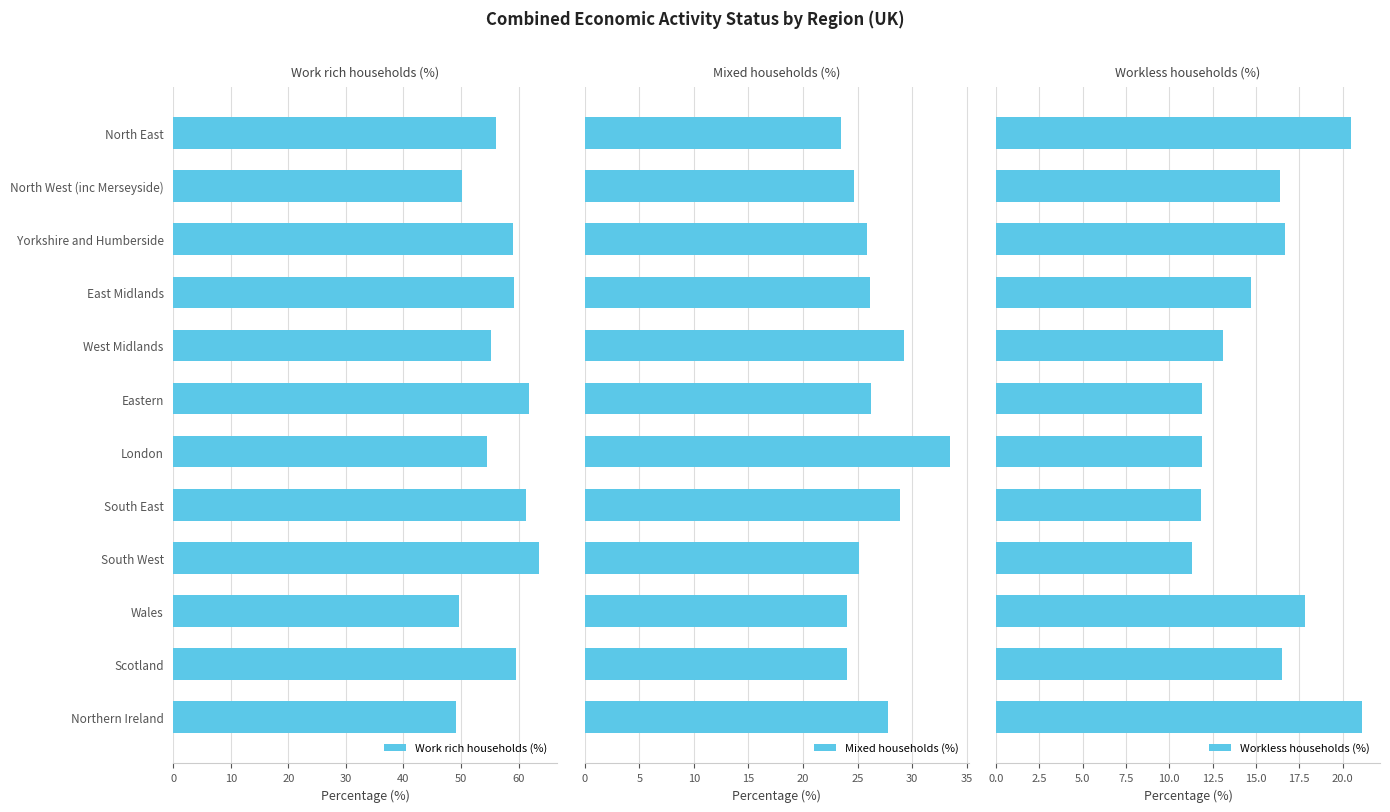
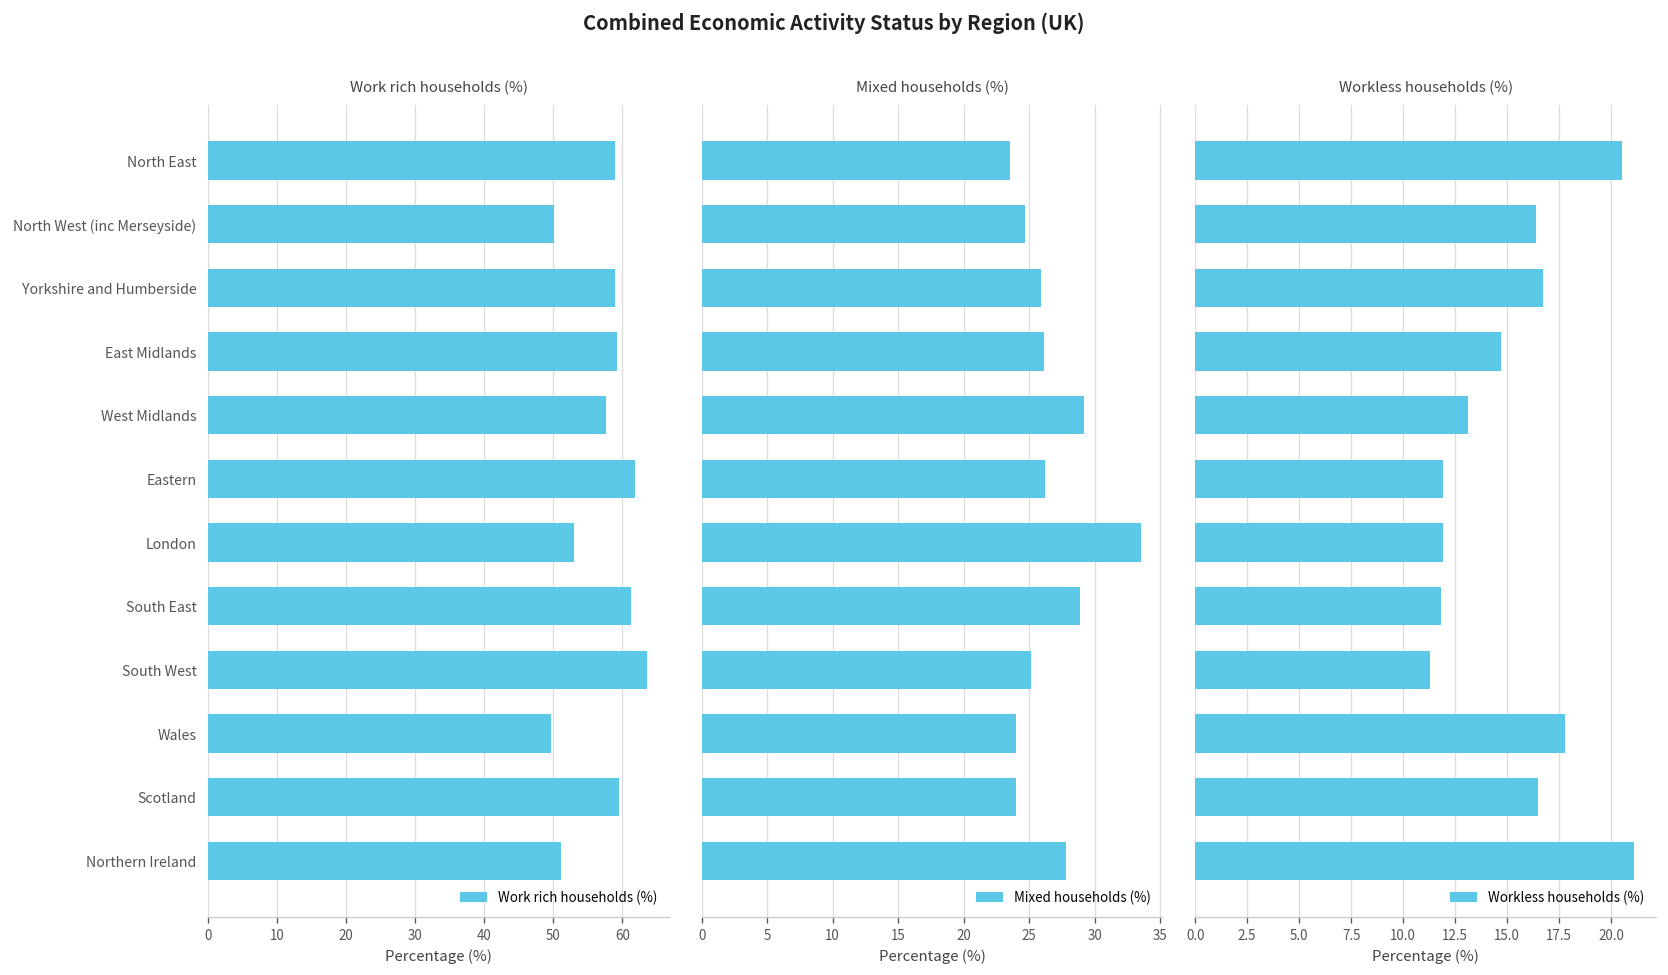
  {
    "Work rich households (%)": {
-     "North East": 56,
+     "North East": 59,
      "North West (inc Merseyside)": 50,
      "Yorkshire and Humberside": 59,
      "East Midlands": 59,
-     "West Midlands": 55,
+     "West Midlands": 58,
      "Eastern": 62,
-     "London": 55,
+     "London": 53,
      "South East": 61,
      "South West": 64,
      "Wales": 50,
      "Scotland": 60,
-     "Northern Ireland": 49
+     "Northern Ireland": 51
    }
  }
